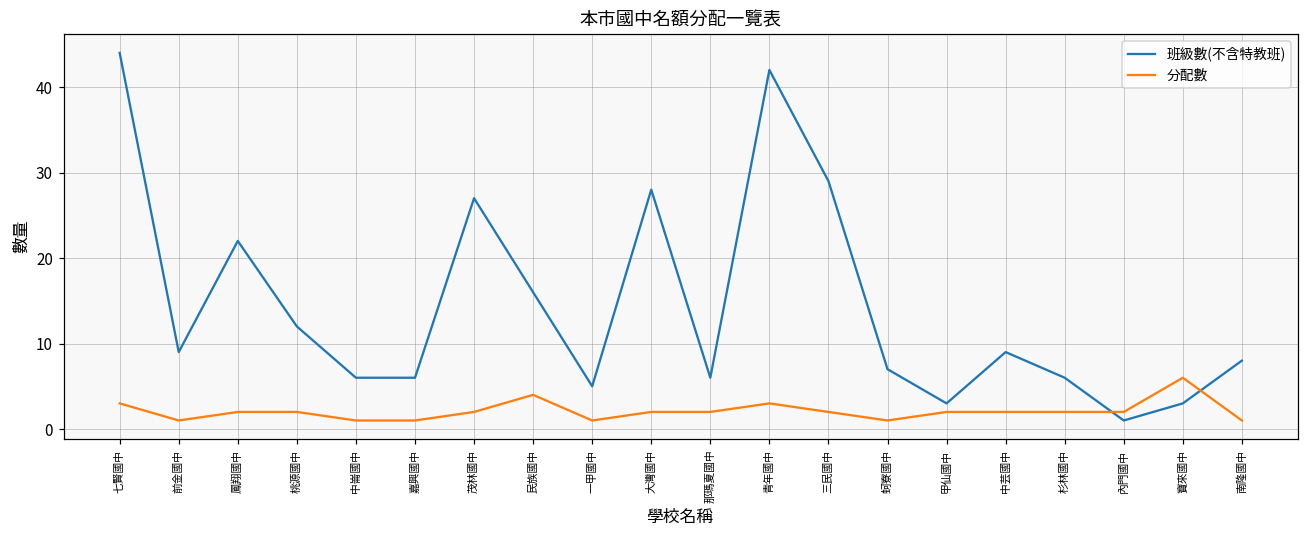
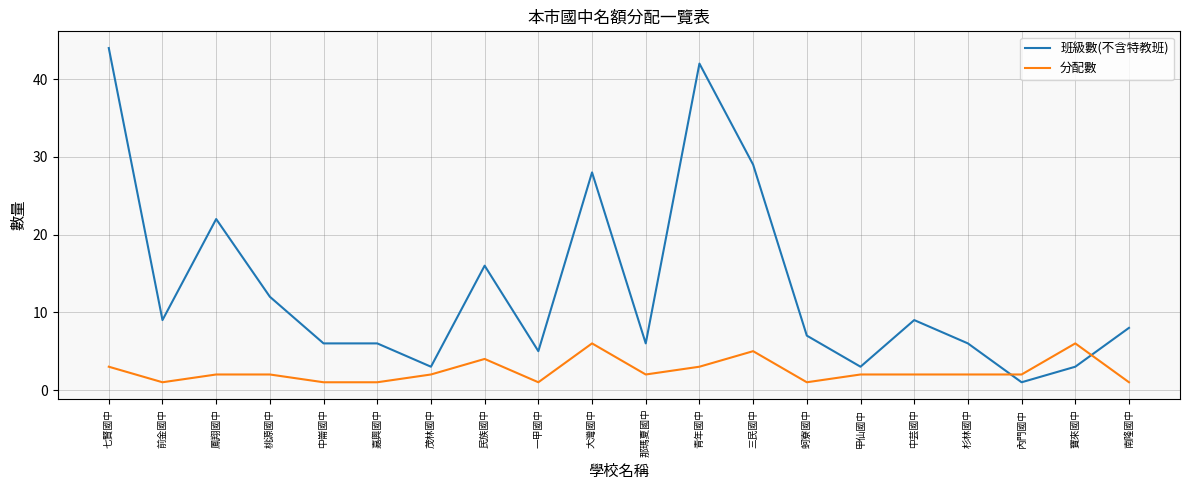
  {
    "班級數(不含特教班)": {
      "七賢國中": 44,
      "前金國中": 9,
      "鳳翔國中": 22,
      "桃源國中": 12,
      "中崙國中": 6,
      "嘉興國中": 6,
-     "茂林國中": 27,
+     "茂林國中": 3,
      "民族國中": 16,
      "一甲國中": 5,
      "大灣國中": 28,
      "那瑪夏國中": 6,
      "青年國中": 42,
      "三民國中": 29,
      "蚵寮國中": 7,
      "甲仙國中": 3,
      "中芸國中": 9,
      "杉林國中": 6,
      "內門國中": 1,
      "寶來國中": 3,
      "南隆國中": 8
    },
    "分配數": {
      "七賢國中": 3,
      "前金國中": 1,
      "鳳翔國中": 2,
      "桃源國中": 2,
      "中崙國中": 1,
      "嘉興國中": 1,
      "茂林國中": 2,
      "民族國中": 4,
      "一甲國中": 1,
-     "大灣國中": 2,
+     "大灣國中": 6,
      "那瑪夏國中": 2,
      "青年國中": 3,
-     "三民國中": 2,
+     "三民國中": 5,
      "蚵寮國中": 1,
      "甲仙國中": 2,
      "中芸國中": 2,
      "杉林國中": 2,
      "內門國中": 2,
      "寶來國中": 6,
      "南隆國中": 1
    }
  }
